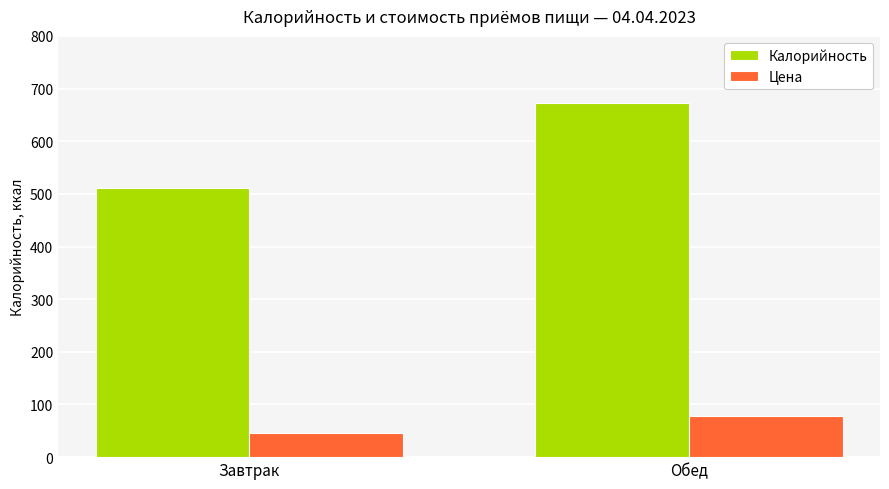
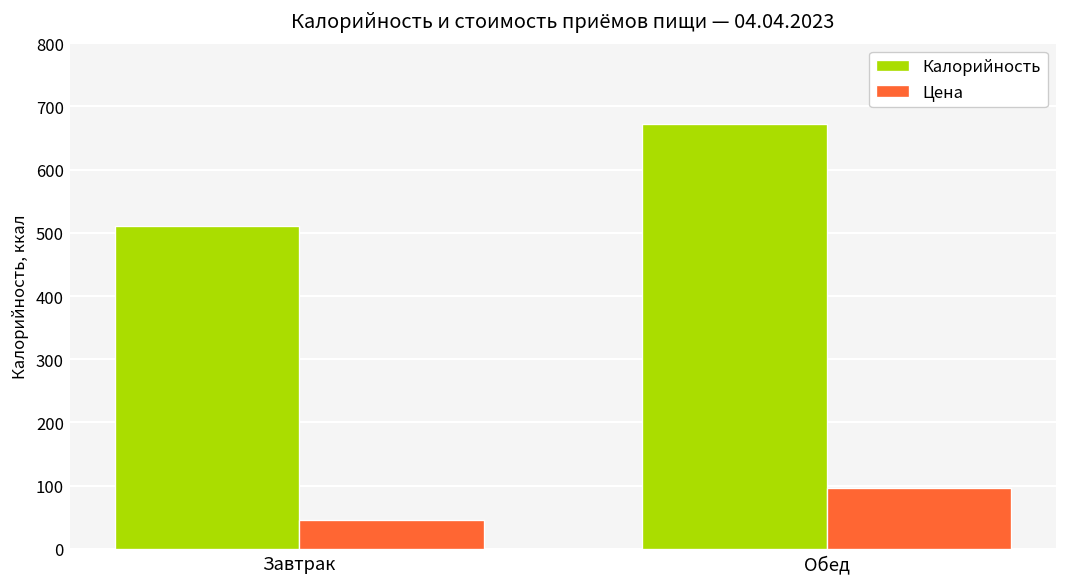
  {
    "Калорийность": {
      "Завтрак": 510,
      "Обед": 670
    },
    "Цена": {
      "Завтрак": 50,
-     "Обед": 80
+     "Обед": 100
    }
  }
